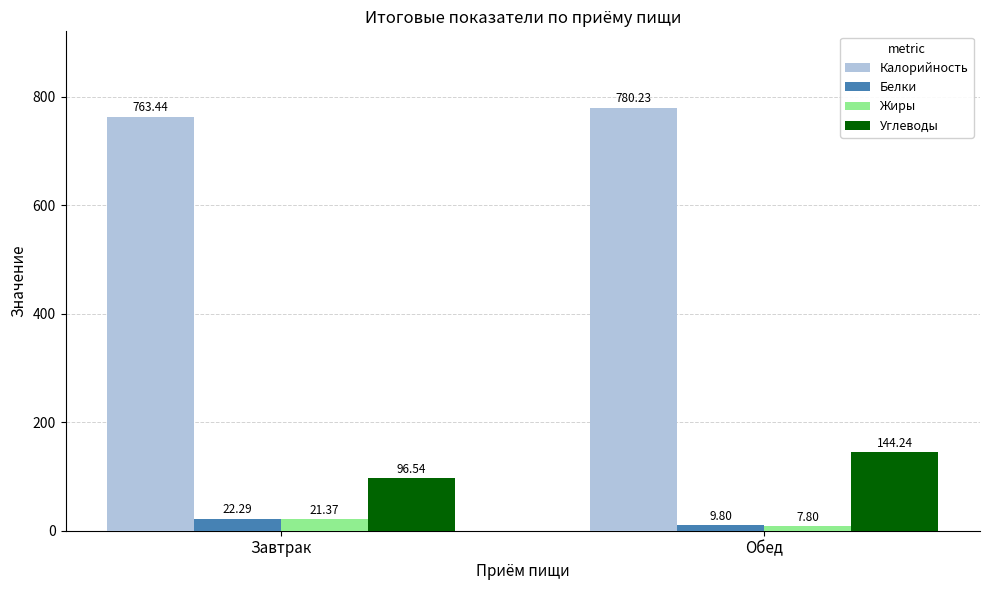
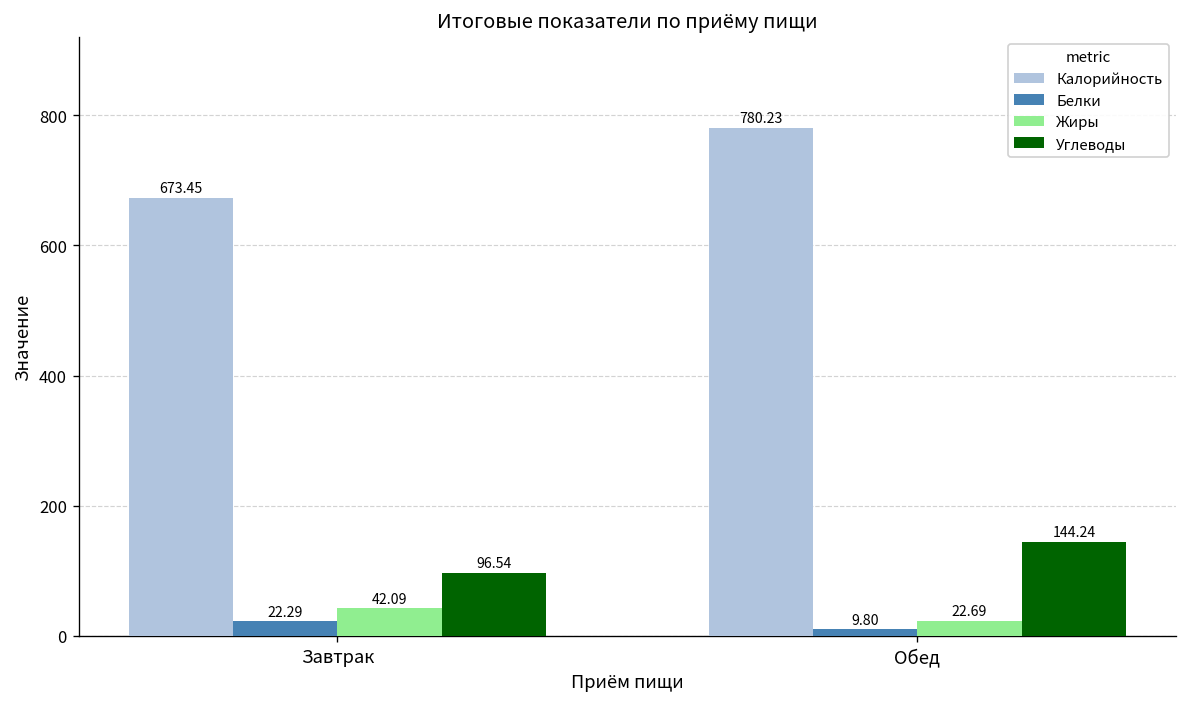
  {
    "Калорийность": {
-     "Завтрак": 763.44,
+     "Завтрак": 673.45,
      "Обед": 780.23
    },
    "Белки": {
      "Завтрак": 22.29,
      "Обед": 9.80
    },
    "Жиры": {
-     "Завтрак": 21.37,
-     "Обед": 7.80
+     "Завтрак": 42.09,
+     "Обед": 22.69
    },
    "Углеводы": {
      "Завтрак": 96.54,
      "Обед": 144.24
    }
  }
